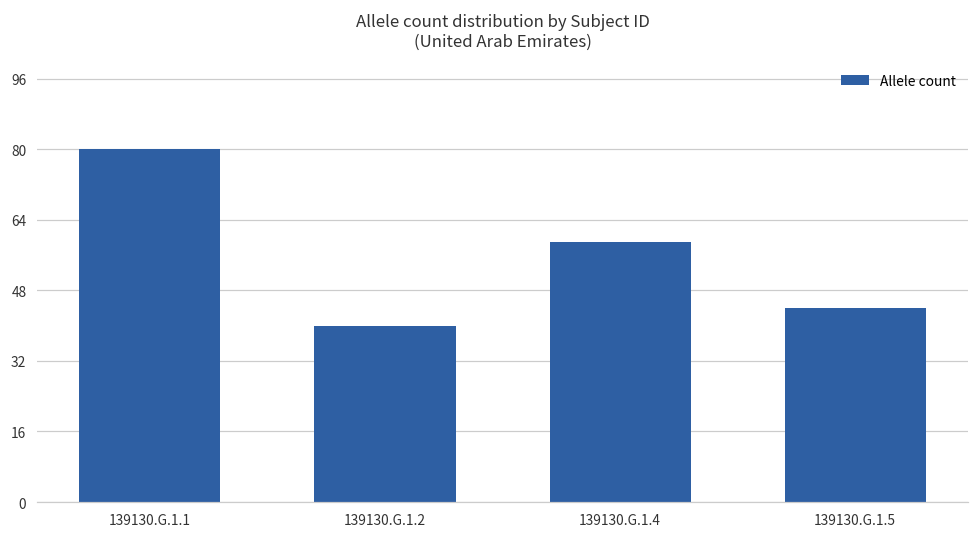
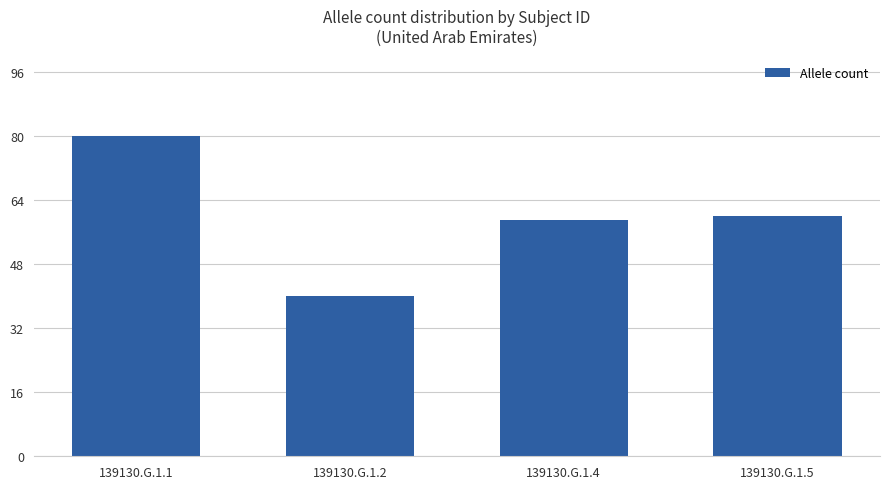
  {
    "139130.G.1.1": 80,
    "139130.G.1.2": 40,
    "139130.G.1.4": 59,
-   "139130.G.1.5": 44
+   "139130.G.1.5": 60
  }
